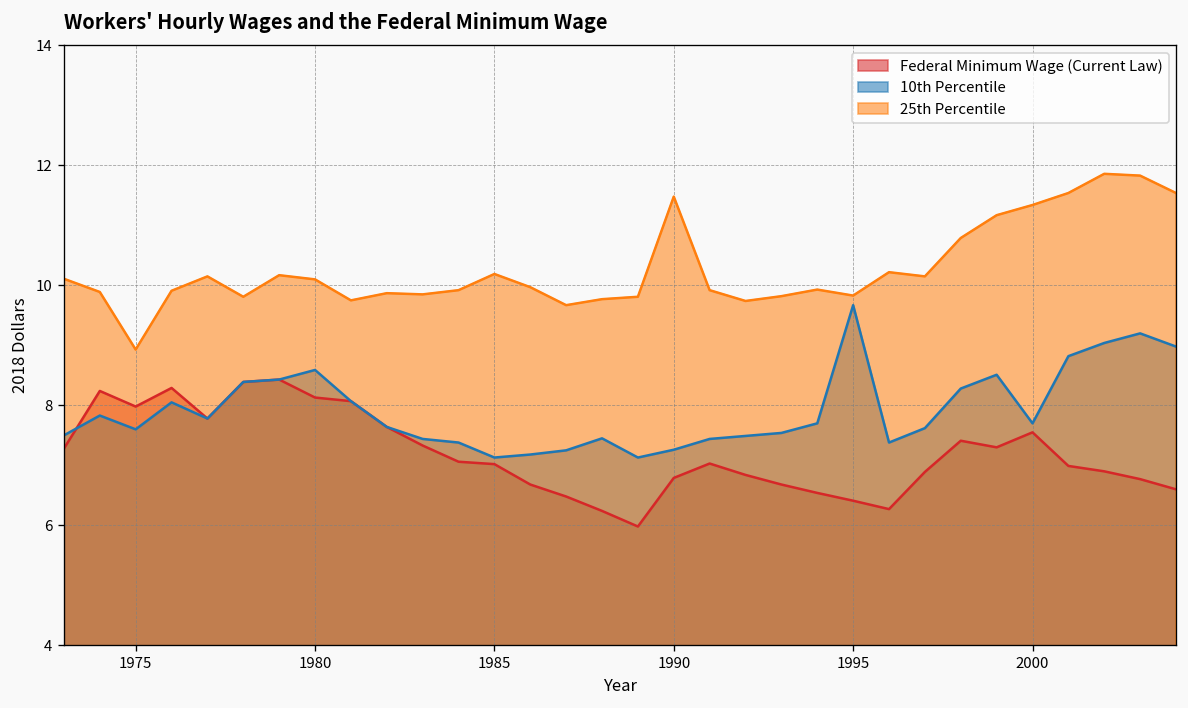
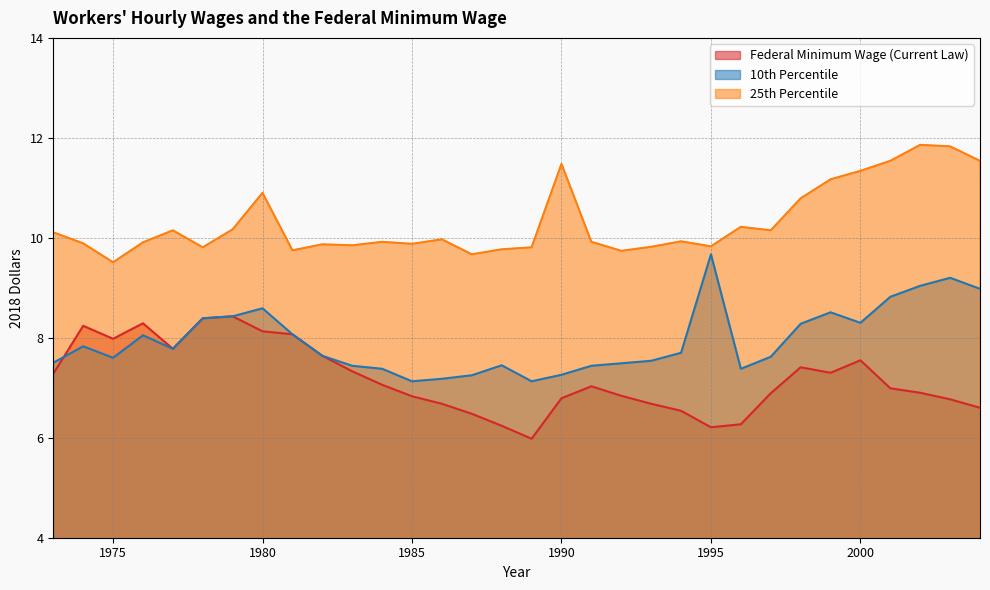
  {
    "Federal Minimum Wage (Current Law)": {
      "1975": 8.0,
      "1980": 8.1,
-     "1985": 7.0,
+     "1985": 6.8,
      "1990": 6.8,
-     "1995": 6.4,
+     "1995": 6.2,
      "2000": 7.6
    },
    "10th Percentile": {
      "1975": 7.6,
      "1980": 8.6,
      "1985": 7.1,
      "1990": 7.3,
      "1995": 9.7,
-     "2000": 7.7
+     "2000": 8.3
    },
    "25th Percentile": {
-     "1975": 8.9,
-     "1980": 10.1,
-     "1985": 10.2,
+     "1975": 9.5,
+     "1980": 10.9,
+     "1985": 9.9,
      "1990": 11.5,
      "1995": 9.8,
      "2000": 11.3
    }
  }
